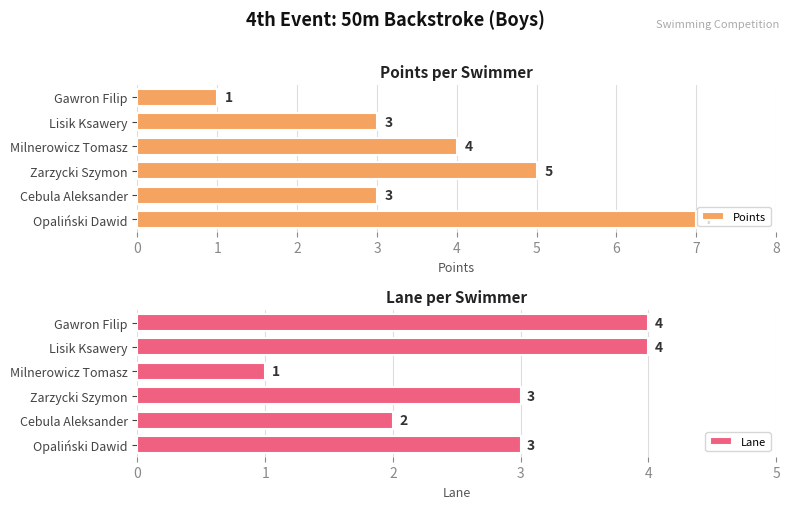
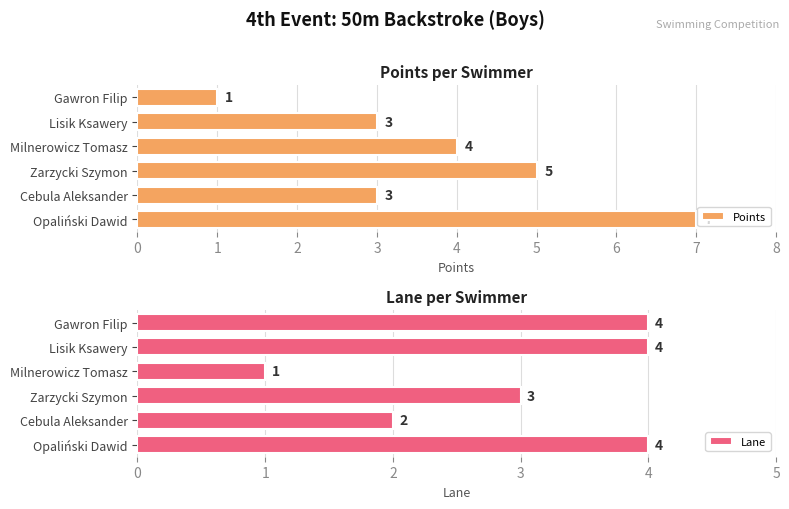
  {
    "Points per Swimmer": {
      "Gawron Filip": 1,
      "Lisik Ksawery": 3,
      "Milnerowicz Tomasz": 4,
      "Zarzycki Szymon": 5,
      "Cebula Aleksander": 3
    },
    "Lane per Swimmer": {
      "Gawron Filip": 4,
      "Lisik Ksawery": 4,
      "Milnerowicz Tomasz": 1,
      "Zarzycki Szymon": 3,
      "Cebula Aleksander": 2,
-     "Opaliński Dawid": 3
+     "Opaliński Dawid": 4
    }
  }
